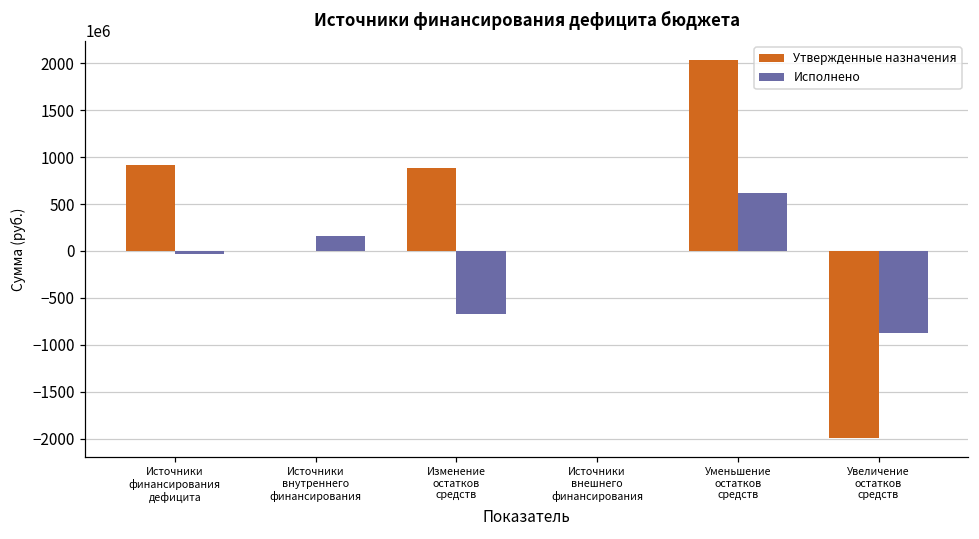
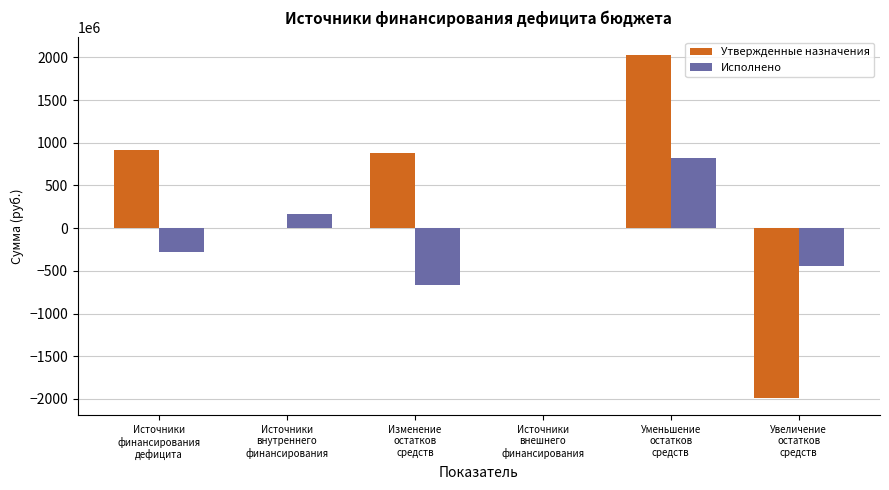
  {
    "Утвержденные назначения": {
      "Источники финансирования дефицита": 900000000,
      "Источники внутреннего финансирования": 0,
      "Изменение остатков средств": 900000000,
      "Источники внешнего финансирования": 0,
      "Уменьшение остатков средств": 2000000000,
      "Увеличение остатков средств": -2000000000
    },
    "Исполнено": {
-     "Источники финансирования дефицита": 0,
+     "Источники финансирования дефицита": -300000000,
      "Источники внутреннего финансирования": 200000000,
      "Изменение остатков средств": -700000000,
      "Источники внешнего финансирования": 0,
-     "Уменьшение остатков средств": 600000000,
-     "Увеличение остатков средств": -900000000
+     "Уменьшение остатков средств": 800000000,
+     "Увеличение остатков средств": -400000000
    }
  }
